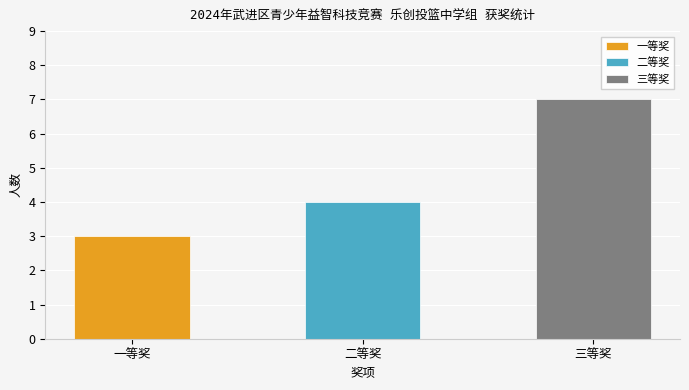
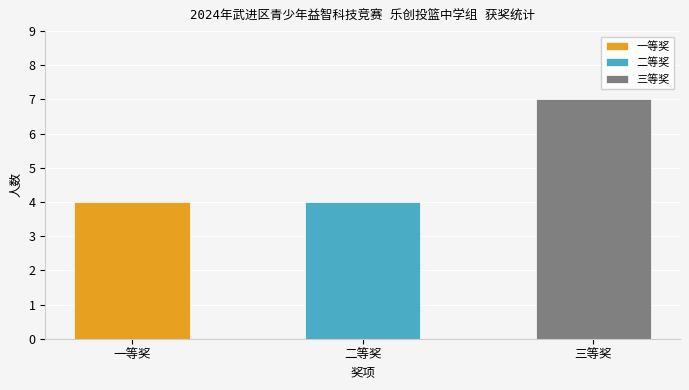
  {
-   "一等奖": 3,
+   "一等奖": 4,
    "二等奖": 4,
    "三等奖": 7
  }
